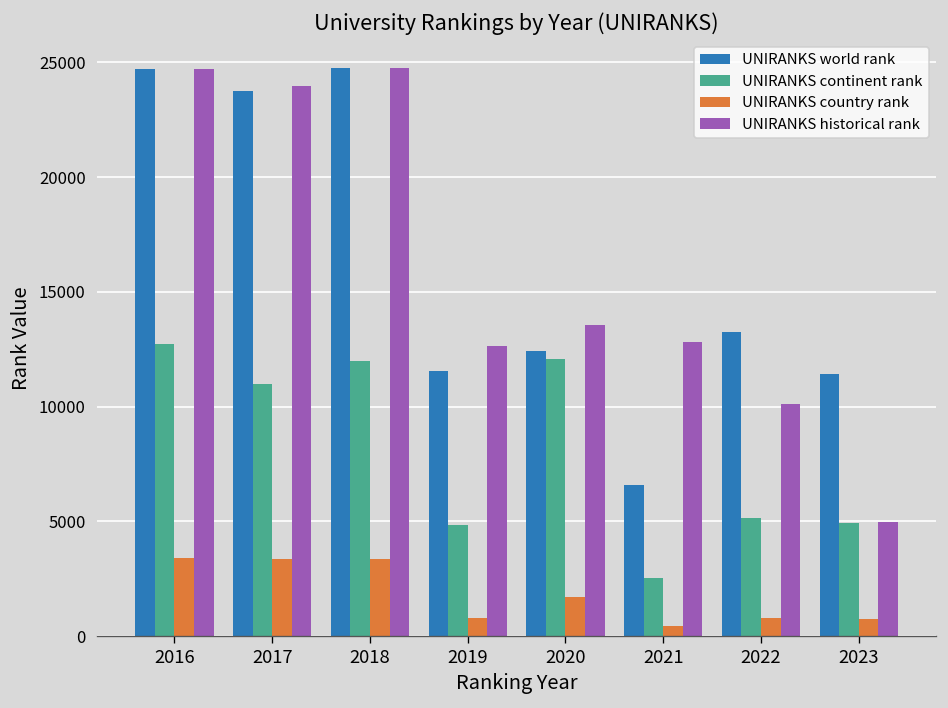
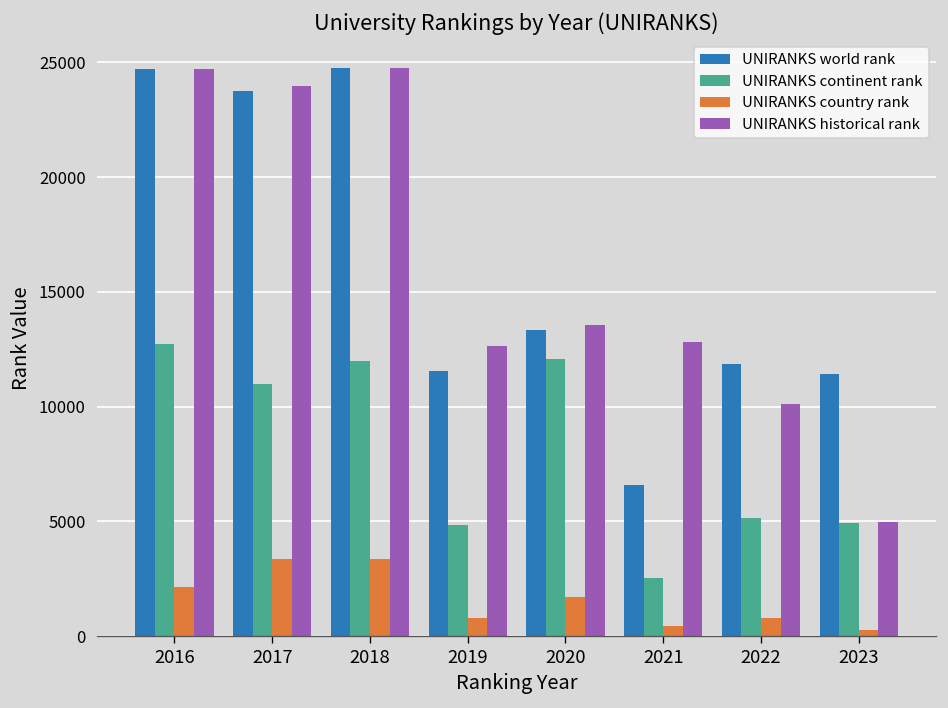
  {
    "UNIRANKS world rank": {
      "2016": 24700,
      "2017": 23700,
      "2018": 24700,
      "2019": 11500,
-     "2020": 12400,
+     "2020": 13300,
      "2021": 6600,
-     "2022": 13200,
+     "2022": 11900,
      "2023": 11400
    },
    "UNIRANKS continent rank": {
      "2016": 12700,
      "2017": 11000,
      "2018": 12000,
      "2019": 4800,
      "2020": 12100,
      "2021": 2500,
      "2022": 5100,
      "2023": 4900
    },
    "UNIRANKS country rank": {
-     "2016": 3400,
+     "2016": 2100,
      "2017": 3400,
      "2018": 3400,
      "2019": 800,
      "2020": 1700,
      "2021": 400,
      "2022": 800,
-     "2023": 700
+     "2023": 300
    },
    "UNIRANKS historical rank": {
      "2016": 24700,
      "2017": 24000,
      "2018": 24700,
      "2019": 12600,
      "2020": 13500,
      "2021": 12800,
      "2022": 10100,
      "2023": 5000
    }
  }
